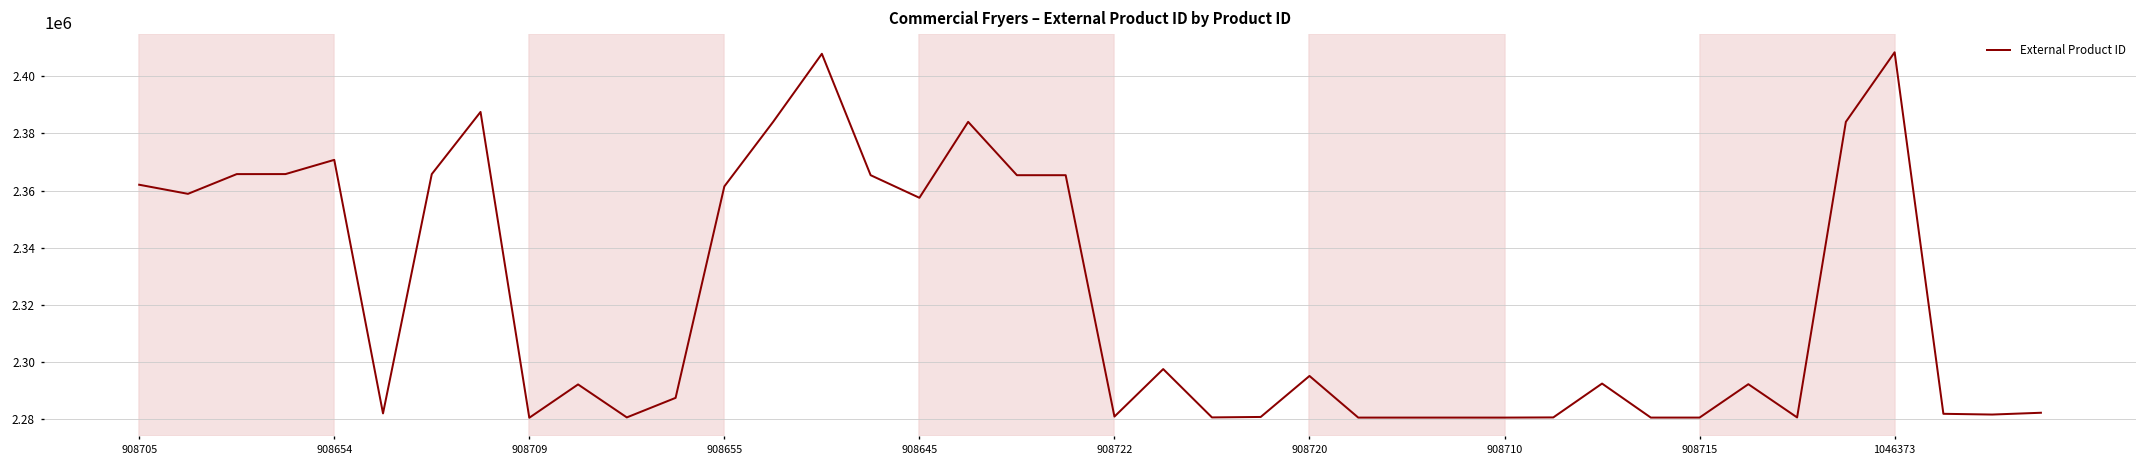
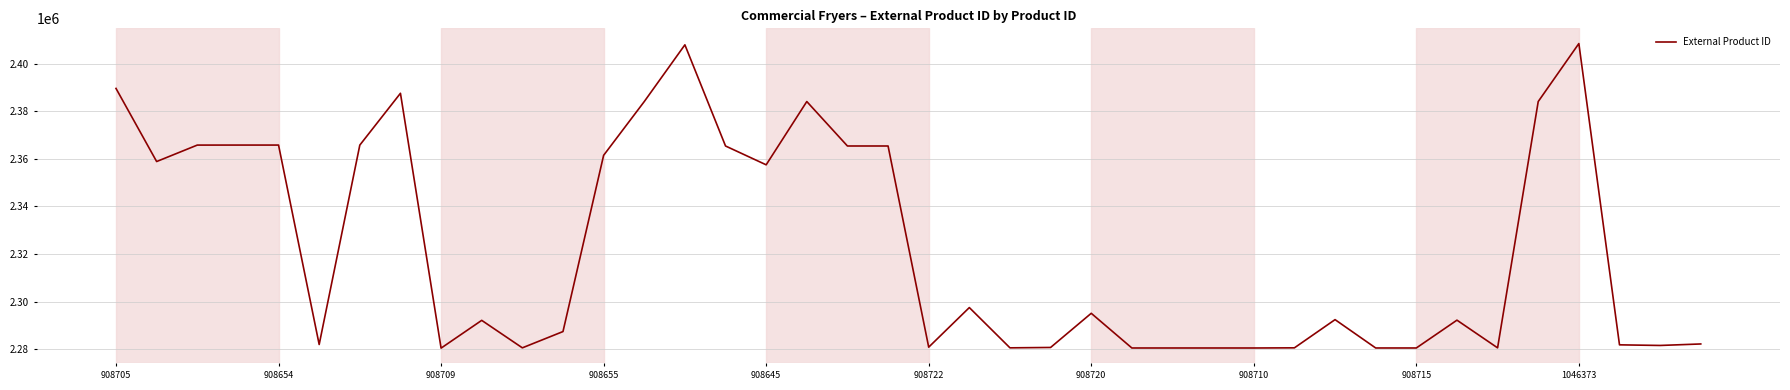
  {
-   "908705": 2362000,
-   "908654": 2371000,
+   "908705": 2390000,
+   "908654": 2366000,
    "908709": 2280000,
    "908655": 2361000,
    "908645": 2357000,
    "908722": 2281000,
    "908720": 2295000,
    "908710": 2280000,
    "908715": 2280000,
    "1046373": 2408000
  }
